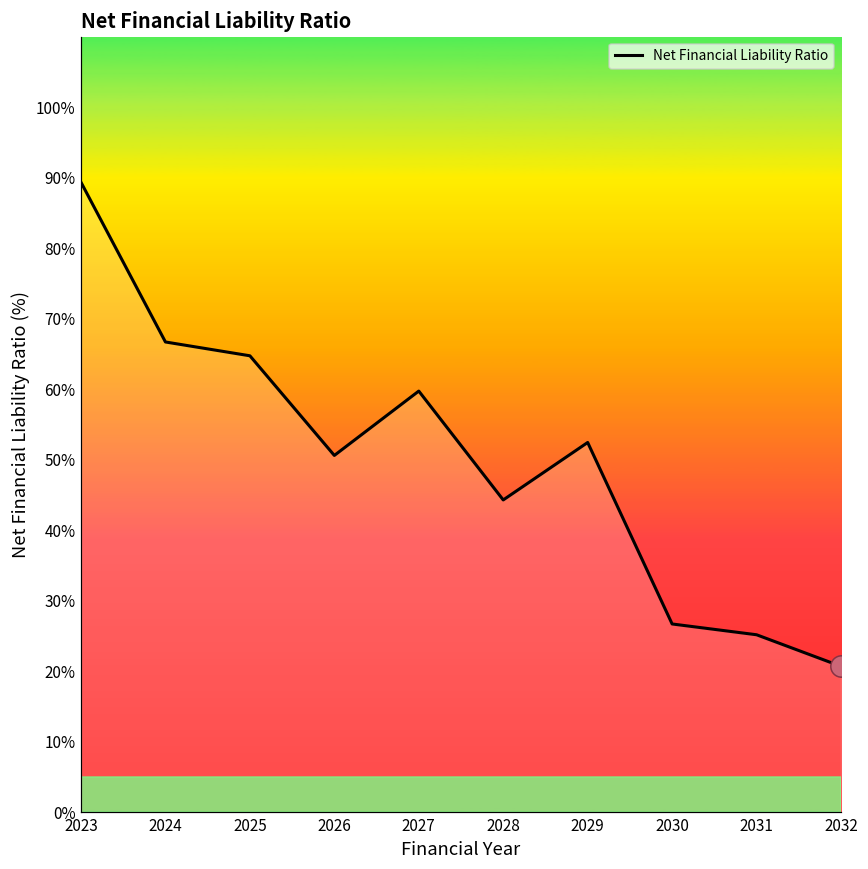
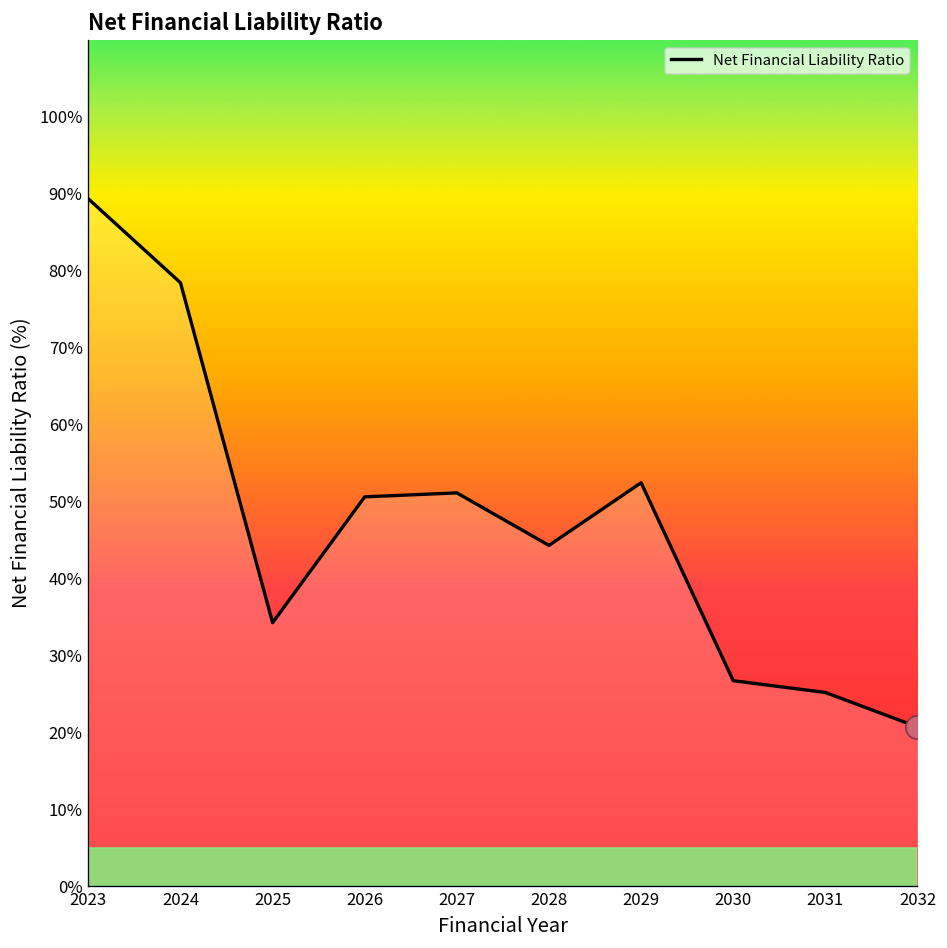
  {
    "Net Financial Liability Ratio": {
      "2023": "89%",
-     "2024": "67%",
-     "2025": "65%",
+     "2024": "78%",
+     "2025": "34%",
      "2026": "51%",
-     "2027": "60%",
+     "2027": "51%",
      "2028": "44%",
      "2029": "52%",
      "2030": "27%",
      "2031": "25%"
    }
  }
